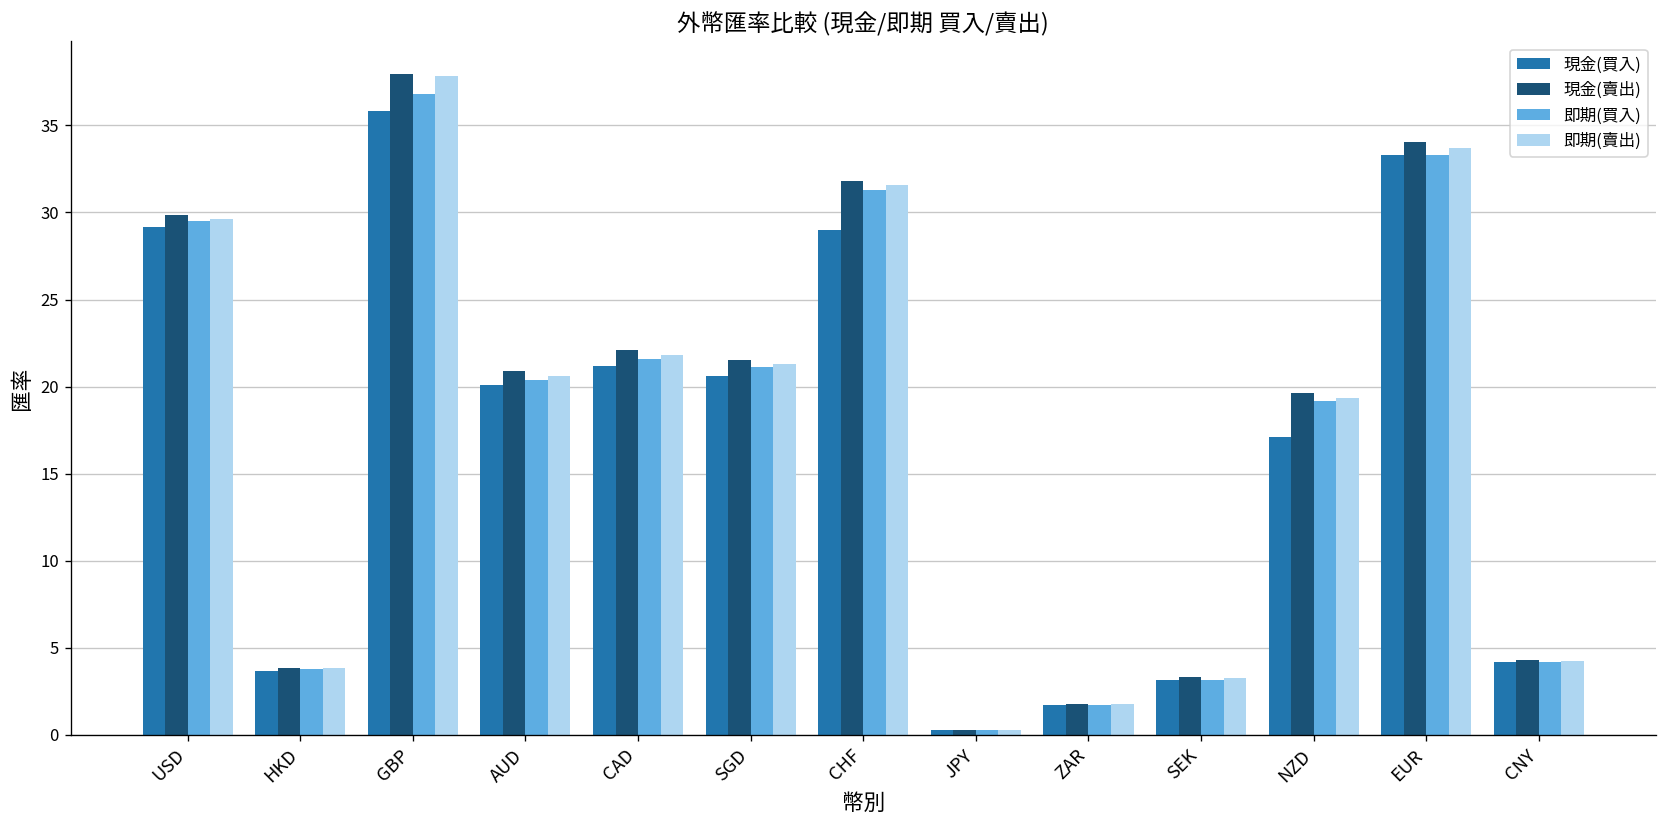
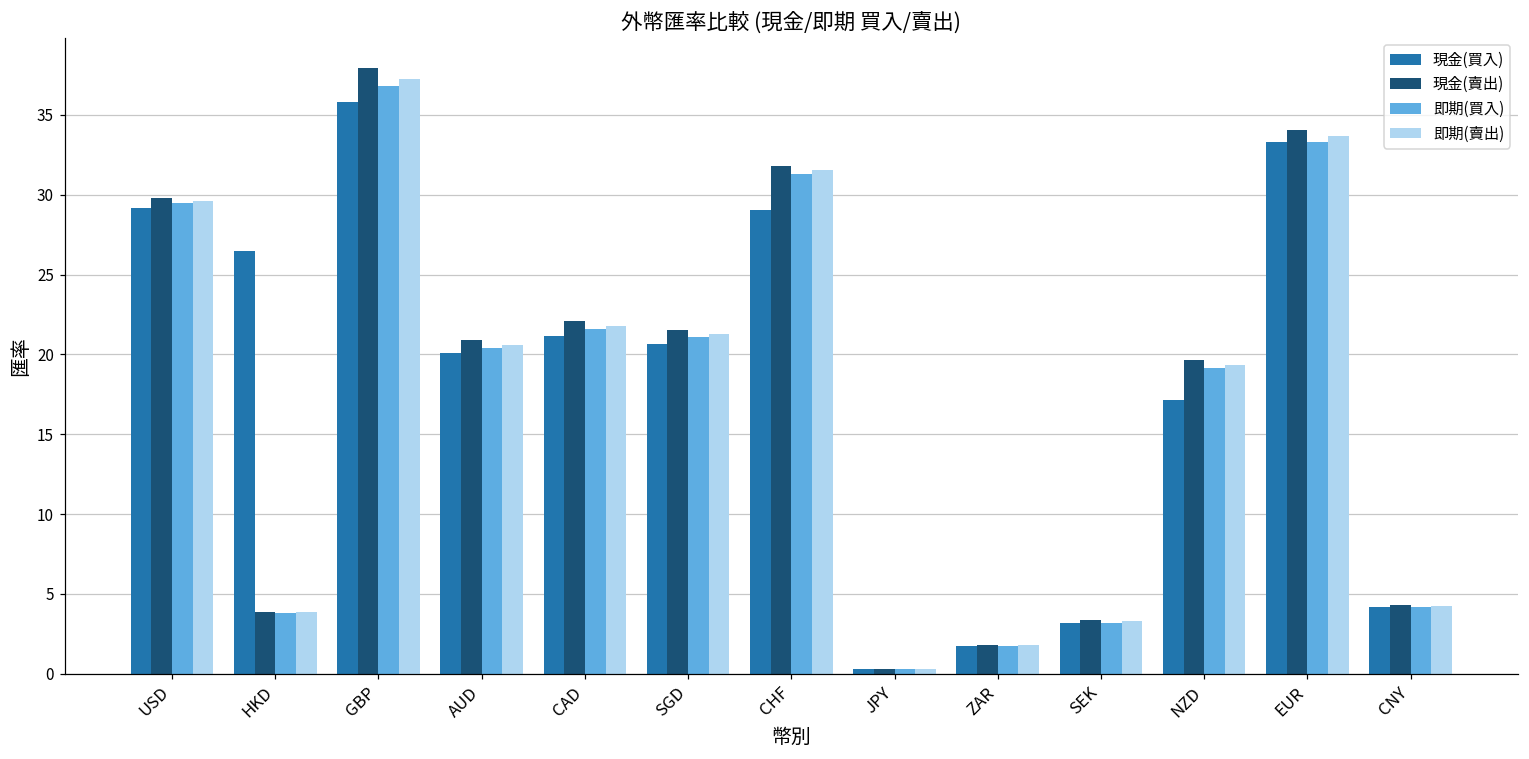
  {
    "現金(買入)": {
      "USD": 29.2,
-     "HKD": 3.7,
+     "HKD": 26.5,
      "GBP": 35.8,
      "AUD": 20.1,
      "CAD": 21.2,
      "SGD": 20.6,
      "CHF": 29.0,
      "JPY": 0.3,
      "ZAR": 1.7,
      "SEK": 3.2,
      "NZD": 17.1,
      "EUR": 33.3,
      "CNY": 4.2
    },
    "現金(賣出)": {
      "USD": 29.8,
      "HKD": 3.9,
      "GBP": 37.9,
      "AUD": 20.9,
      "CAD": 22.1,
      "SGD": 21.5,
      "CHF": 31.8,
      "JPY": 0.3,
      "ZAR": 1.8,
      "SEK": 3.4,
      "NZD": 19.6,
      "EUR": 34.0,
      "CNY": 4.3
    },
    "即期(買入)": {
      "USD": 29.5,
      "HKD": 3.8,
      "GBP": 36.8,
      "AUD": 20.4,
      "CAD": 21.6,
      "SGD": 21.1,
      "CHF": 31.3,
      "JPY": 0.3,
      "ZAR": 1.7,
      "SEK": 3.2,
      "NZD": 19.2,
      "EUR": 33.3,
      "CNY": 4.2
    },
    "即期(賣出)": {
      "USD": 29.6,
      "HKD": 3.8,
-     "GBP": 37.9,
+     "GBP": 37.2,
      "AUD": 20.6,
      "CAD": 21.8,
      "SGD": 21.3,
      "CHF": 31.6,
      "JPY": 0.3,
      "ZAR": 1.8,
      "SEK": 3.3,
      "NZD": 19.4,
      "EUR": 33.7,
      "CNY": 4.2
    }
  }
